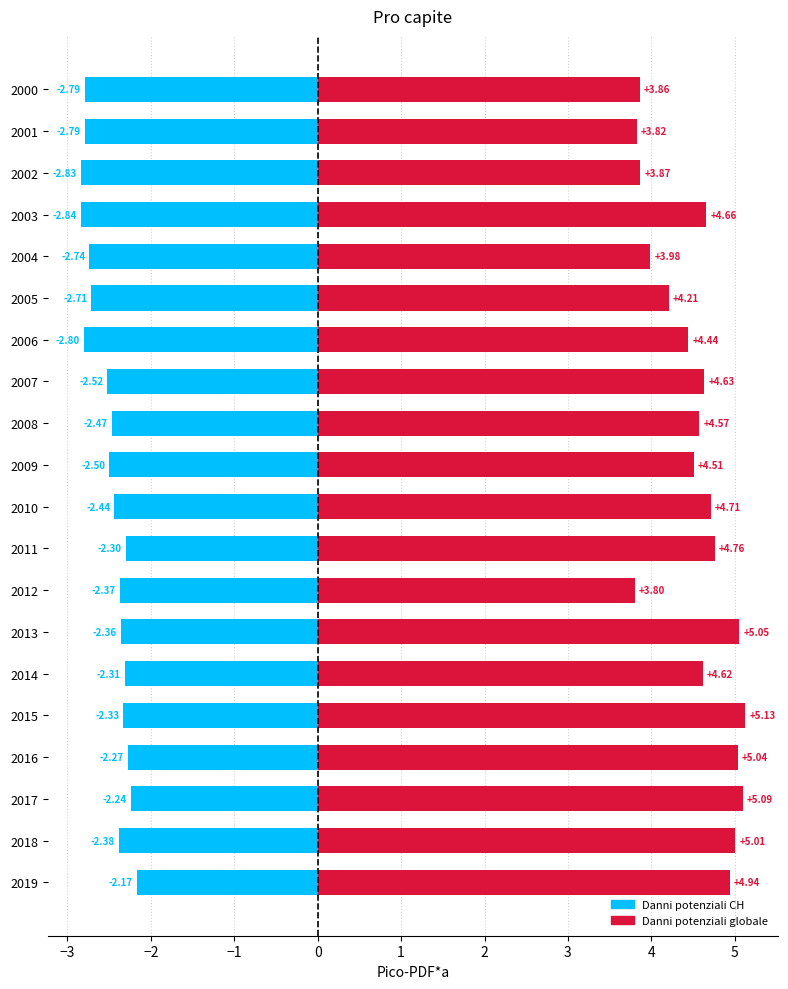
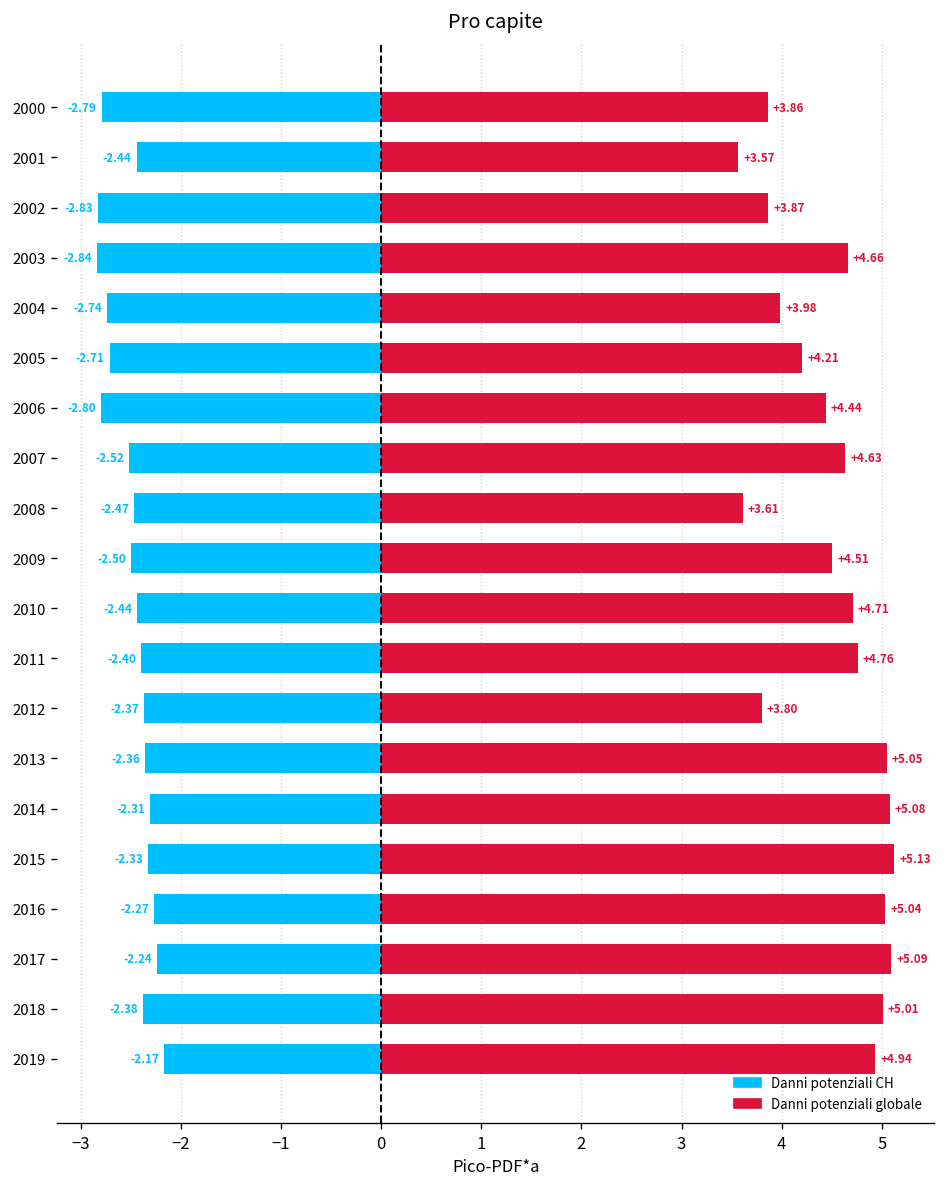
  {
    "Danni potenziali CH": {
      "2000": "-2.79",
-     "2001": "-2.79",
+     "2001": "-2.44",
      "2002": "-2.83",
      "2003": "-2.84",
      "2004": "-2.74",
      "2005": "-2.71",
      "2006": "-2.80",
      "2007": "-2.52",
      "2008": "-2.47",
      "2009": "-2.50",
      "2010": "-2.44",
-     "2011": "-2.30",
+     "2011": "-2.40",
      "2012": "-2.37",
      "2013": "-2.36",
      "2014": "-2.31",
      "2015": "-2.33",
      "2016": "-2.27",
      "2017": "-2.24",
      "2018": "-2.38",
      "2019": "-2.17"
    },
    "Danni potenziali globale": {
      "2000": "+3.86",
-     "2001": "+3.82",
+     "2001": "+3.57",
      "2002": "+3.87",
      "2003": "+4.66",
      "2004": "+3.98",
      "2005": "+4.21",
      "2006": "+4.44",
      "2007": "+4.63",
-     "2008": "+4.57",
+     "2008": "+3.61",
      "2009": "+4.51",
      "2010": "+4.71",
      "2011": "+4.76",
      "2012": "+3.80",
      "2013": "+5.05",
-     "2014": "+4.62",
+     "2014": "+5.08",
      "2015": "+5.13",
      "2016": "+5.04",
      "2017": "+5.09",
      "2018": "+5.01",
      "2019": "+4.94"
    }
  }
